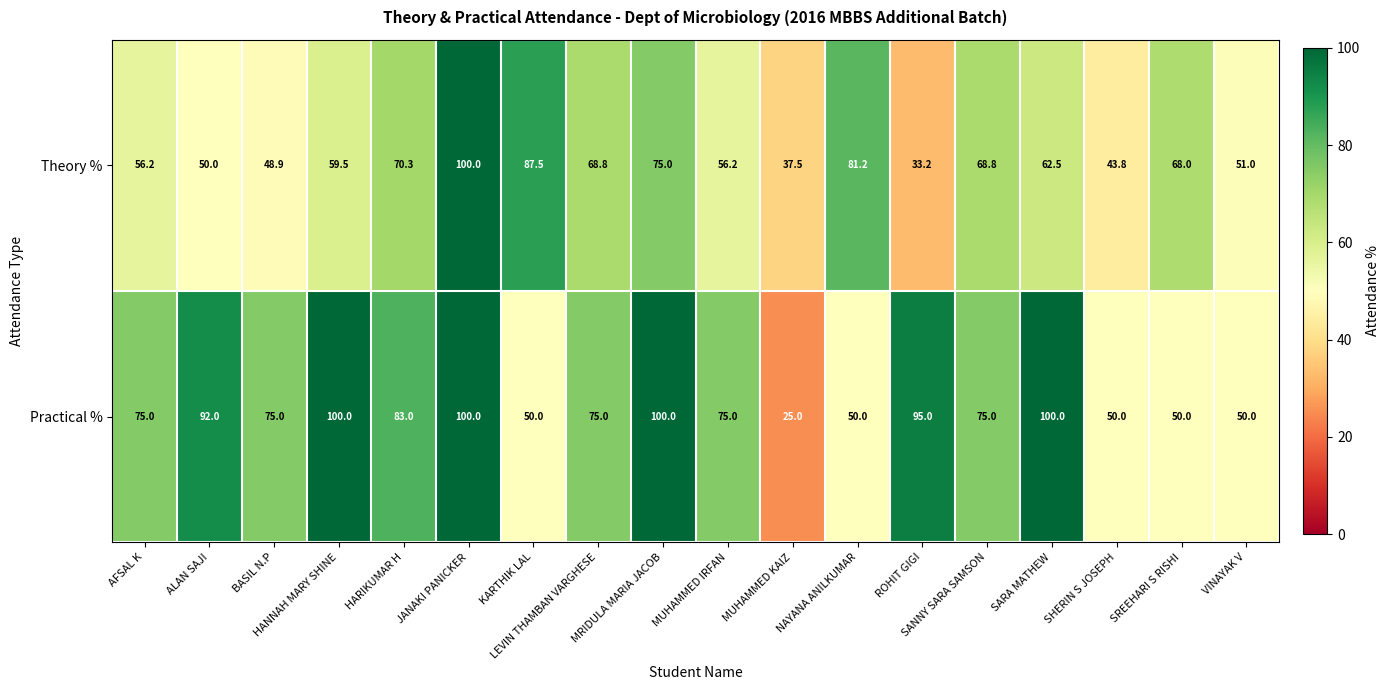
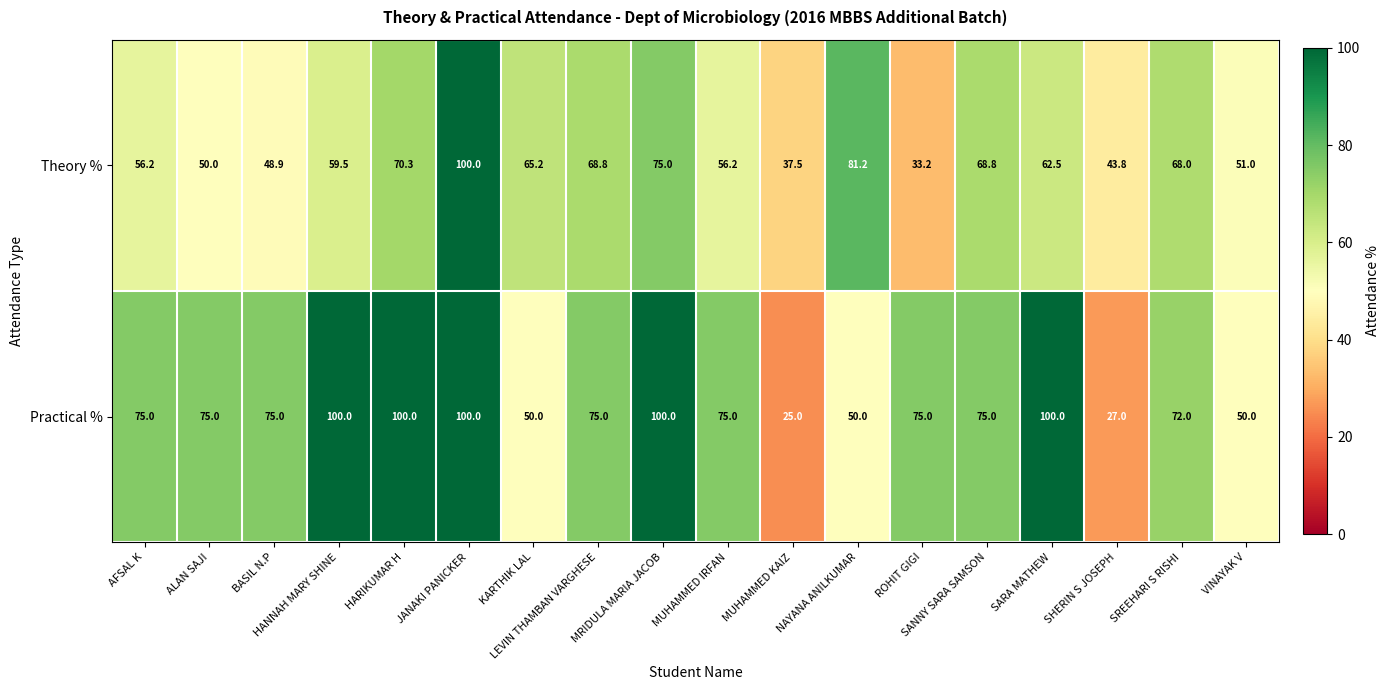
  {
    "Theory %": {
      "AFSAL K": 56.2,
      "ALAN SAJI": 50.0,
      "BASIL N.P": 48.9,
      "HANNAH MARY SHINE": 59.5,
      "HARIKUMAR H": 70.3,
      "JANAKI PANICKER": 100.0,
-     "KARTHIK LAL": 87.5,
+     "KARTHIK LAL": 65.2,
      "LEVIN THAMBAN VARGHESE": 68.8,
      "MRIDULA MARIA JACOB": 75.0,
      "MUHAMMED IRFAN": 56.2,
      "MUHAMMED KAIZ": 37.5,
      "NAYANA ANILKUMAR": 81.2,
      "ROHIT GIGI": 33.2,
      "SANNY SARA SAMSON": 68.8,
      "SARA MATHEW": 62.5,
      "SHERIN S JOSEPH": 43.8,
      "SREEHARI S RISHI": 68.0,
      "VINAYAK V": 51.0
    },
    "Practical %": {
      "AFSAL K": 75.0,
-     "ALAN SAJI": 92.0,
+     "ALAN SAJI": 75.0,
      "BASIL N.P": 75.0,
      "HANNAH MARY SHINE": 100.0,
-     "HARIKUMAR H": 83.0,
+     "HARIKUMAR H": 100.0,
      "JANAKI PANICKER": 100.0,
      "KARTHIK LAL": 50.0,
      "LEVIN THAMBAN VARGHESE": 75.0,
      "MRIDULA MARIA JACOB": 100.0,
      "MUHAMMED IRFAN": 75.0,
      "MUHAMMED KAIZ": 25.0,
      "NAYANA ANILKUMAR": 50.0,
-     "ROHIT GIGI": 95.0,
+     "ROHIT GIGI": 75.0,
      "SANNY SARA SAMSON": 75.0,
      "SARA MATHEW": 100.0,
-     "SHERIN S JOSEPH": 50.0,
-     "SREEHARI S RISHI": 50.0,
+     "SHERIN S JOSEPH": 27.0,
+     "SREEHARI S RISHI": 72.0,
      "VINAYAK V": 50.0
    }
  }
